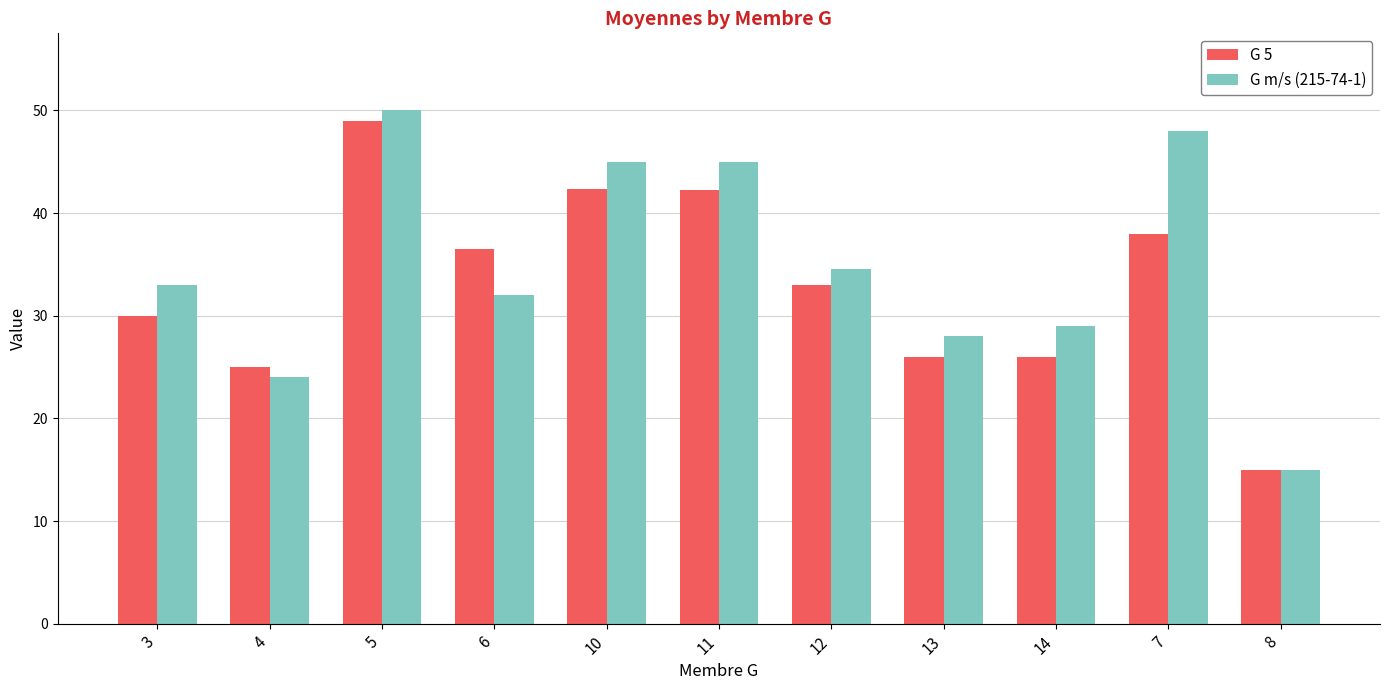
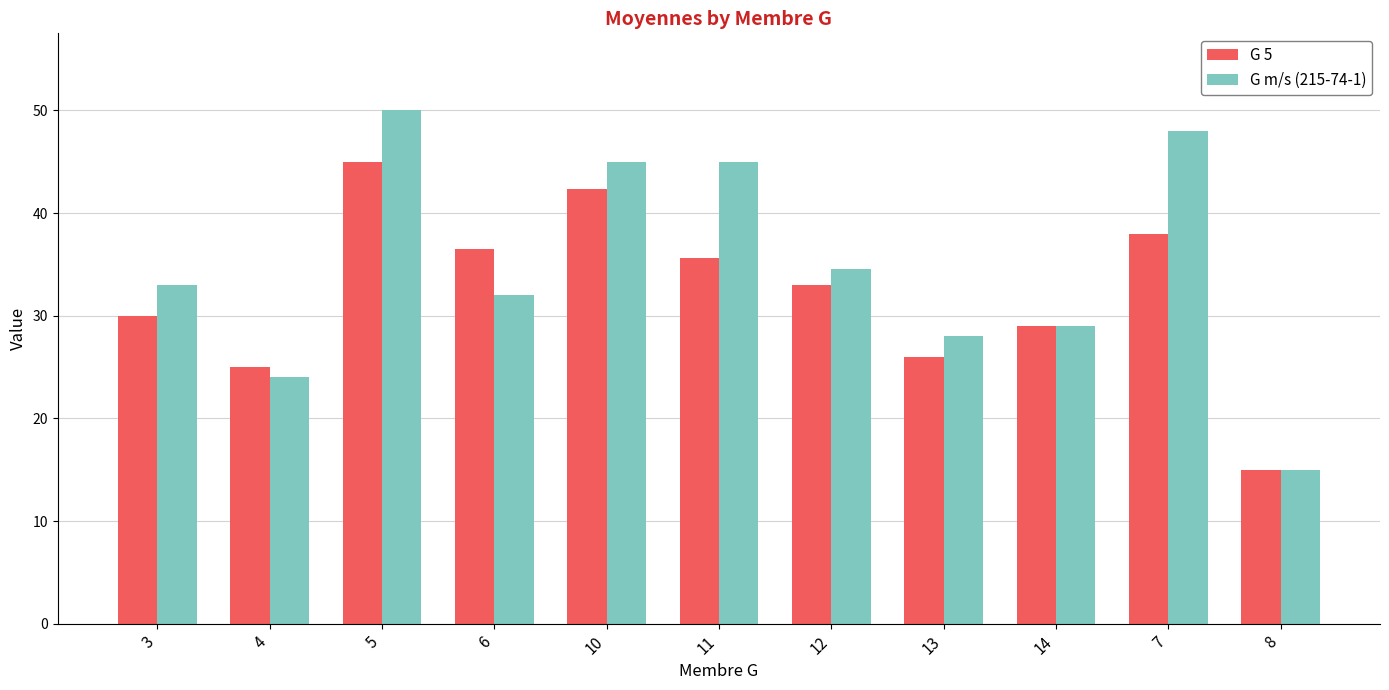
  {
    "G 5": {
      "3": 30.0,
      "4": 25.0,
-     "5": 49,
+     "5": 45,
      "6": 36.5,
      "10": 42.3,
-     "11": 42.2,
+     "11": 35.6,
      "12": 33.0,
      "13": 26.0,
-     "14": 26,
+     "14": 29,
      "7": 38.0,
      "8": 15.0
    },
    "G m/s (215-74-1)": {
      "3": 33.0,
      "4": 24.0,
      "5": 50.0,
      "6": 32.0,
      "10": 45.0,
      "11": 45.0,
      "12": 34.5,
      "13": 28.0,
      "14": 29.0,
      "7": 48.0,
      "8": 15.0
    }
  }
